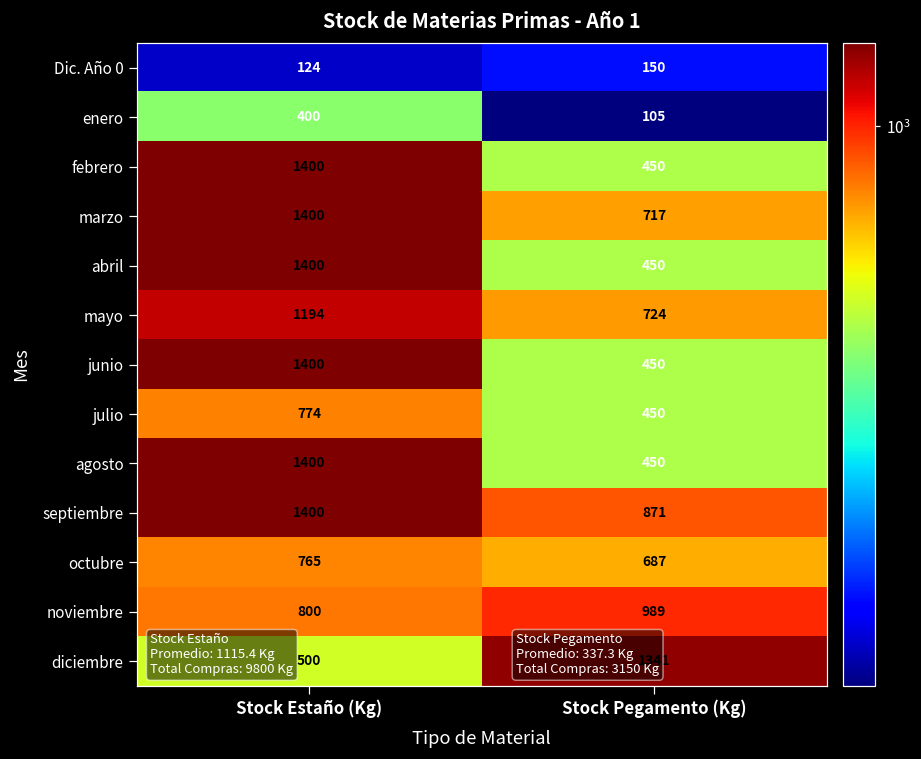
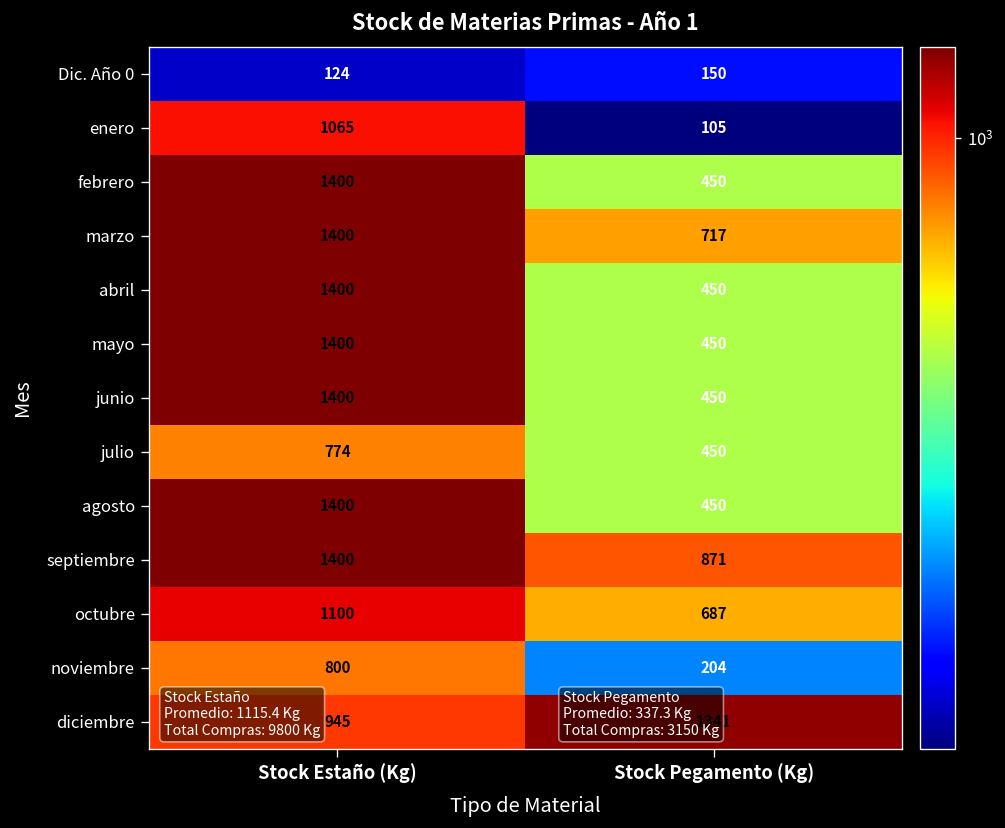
  {
    "Dic. Año 0": {
      "Stock Estaño (Kg)": 124,
      "Stock Pegamento (Kg)": 150
    },
    "enero": {
-     "Stock Estaño (Kg)": 400,
+     "Stock Estaño (Kg)": 1065,
      "Stock Pegamento (Kg)": 105
    },
    "febrero": {
      "Stock Estaño (Kg)": 1400,
      "Stock Pegamento (Kg)": 450
    },
    "marzo": {
      "Stock Estaño (Kg)": 1400,
      "Stock Pegamento (Kg)": 717
    },
    "abril": {
      "Stock Estaño (Kg)": 1400,
      "Stock Pegamento (Kg)": 450
    },
    "mayo": {
-     "Stock Estaño (Kg)": 1194,
-     "Stock Pegamento (Kg)": 724
+     "Stock Estaño (Kg)": 1400,
+     "Stock Pegamento (Kg)": 450
    },
    "junio": {
      "Stock Estaño (Kg)": 1400,
      "Stock Pegamento (Kg)": 450
    },
    "julio": {
      "Stock Estaño (Kg)": 774,
      "Stock Pegamento (Kg)": 450
    },
    "agosto": {
      "Stock Estaño (Kg)": 1400,
      "Stock Pegamento (Kg)": 450
    },
    "septiembre": {
      "Stock Estaño (Kg)": 1400,
      "Stock Pegamento (Kg)": 871
    },
    "octubre": {
-     "Stock Estaño (Kg)": 765,
+     "Stock Estaño (Kg)": 1100,
      "Stock Pegamento (Kg)": 687
    },
    "noviembre": {
      "Stock Estaño (Kg)": 800,
-     "Stock Pegamento (Kg)": 989
+     "Stock Pegamento (Kg)": 204
    },
    "diciembre": {
-     "Stock Estaño (Kg)": 500
+     "Stock Estaño (Kg)": 945
    }
  }
